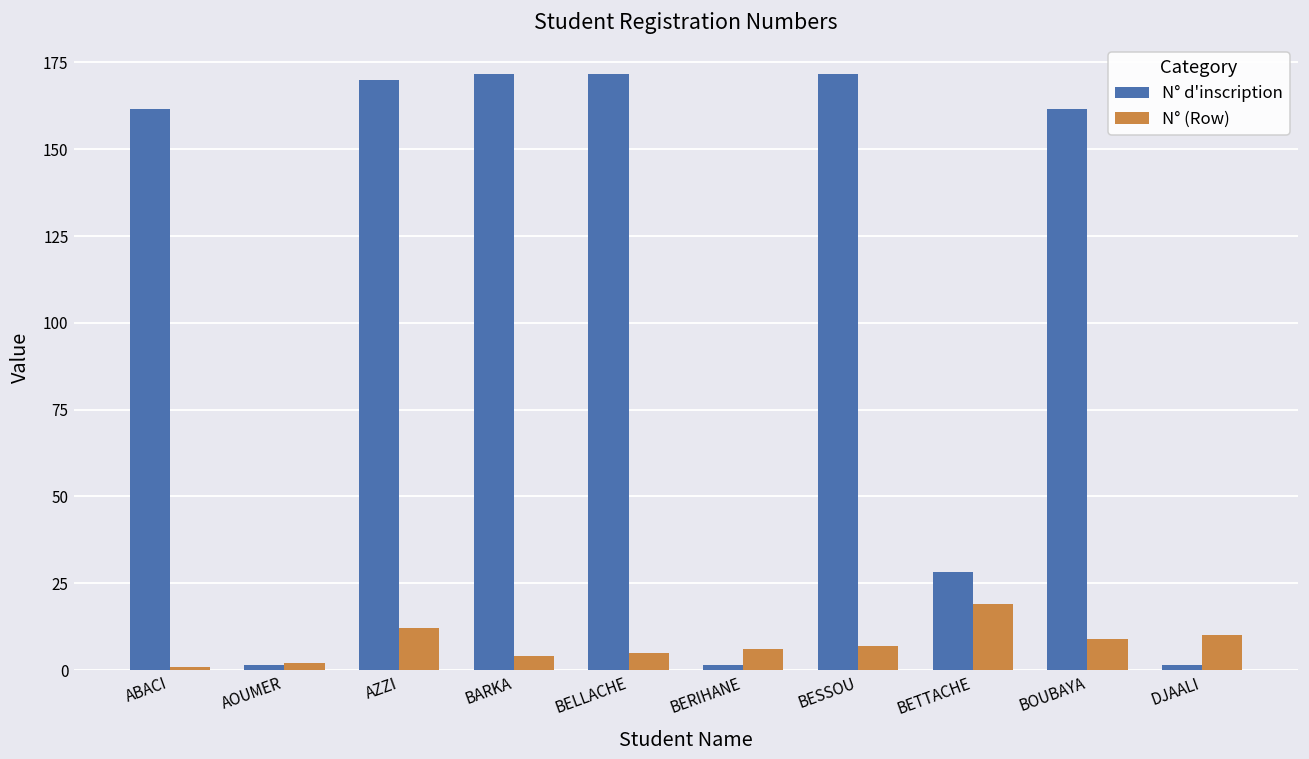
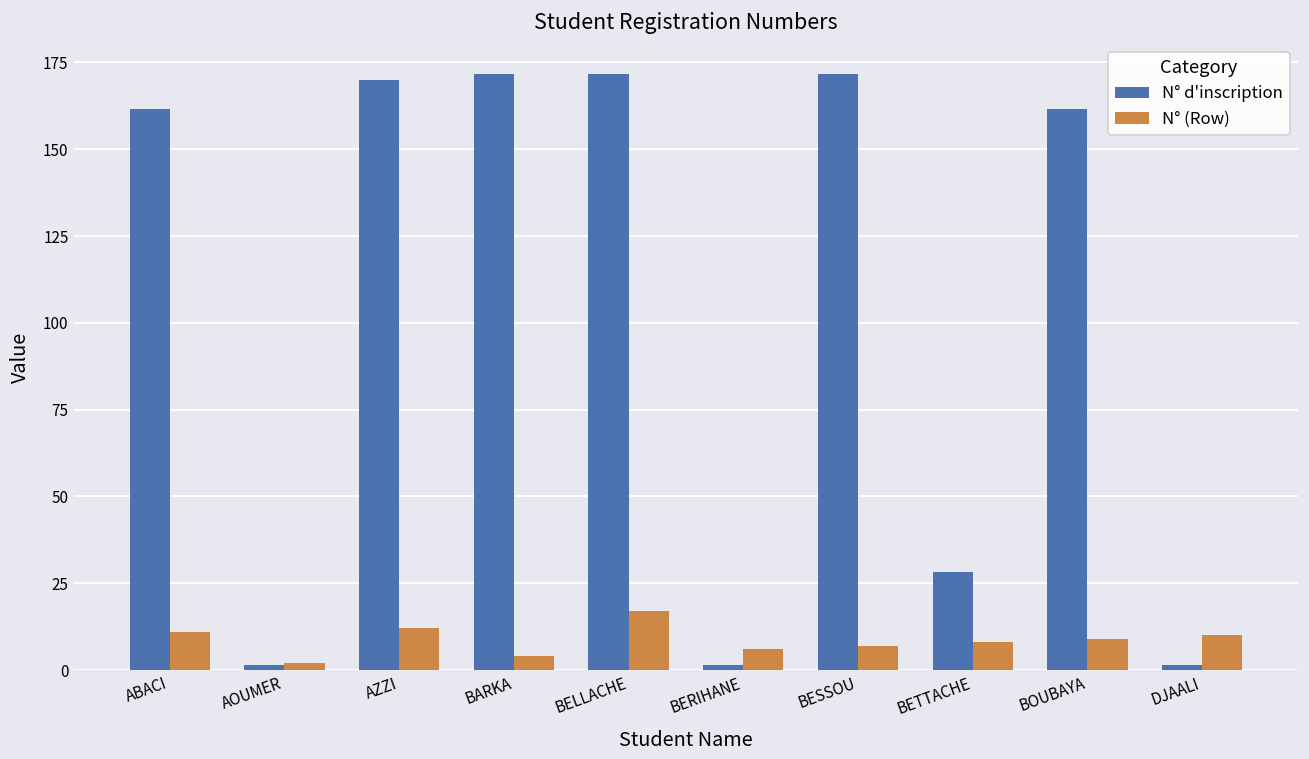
  {
    "N° d'inscription": {
      "ABACI": 162,
      "AOUMER": 1,
      "AZZI": 170,
      "BARKA": 172,
      "BELLACHE": 172,
      "BERIHANE": 1,
      "BESSOU": 172,
      "BETTACHE": 28,
      "BOUBAYA": 162,
      "DJAALI": 2
    },
    "N° (Row)": {
-     "ABACI": 1,
+     "ABACI": 11,
      "AOUMER": 2,
      "AZZI": 12,
      "BARKA": 4,
-     "BELLACHE": 5,
+     "BELLACHE": 17,
      "BERIHANE": 6,
      "BESSOU": 7,
-     "BETTACHE": 19,
+     "BETTACHE": 8,
      "BOUBAYA": 9,
      "DJAALI": 10
    }
  }
